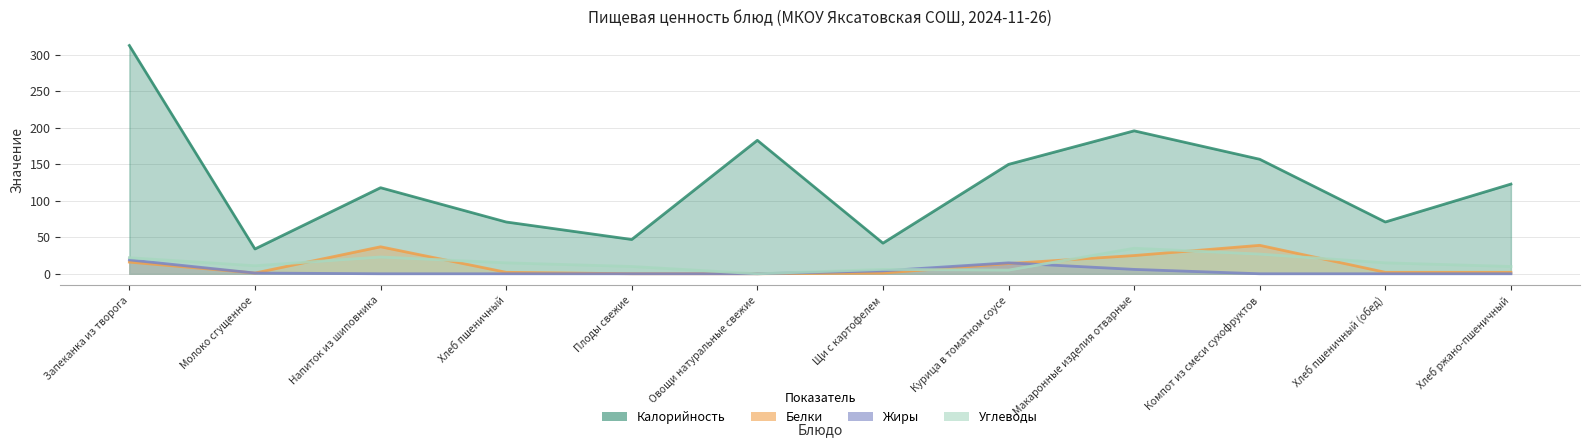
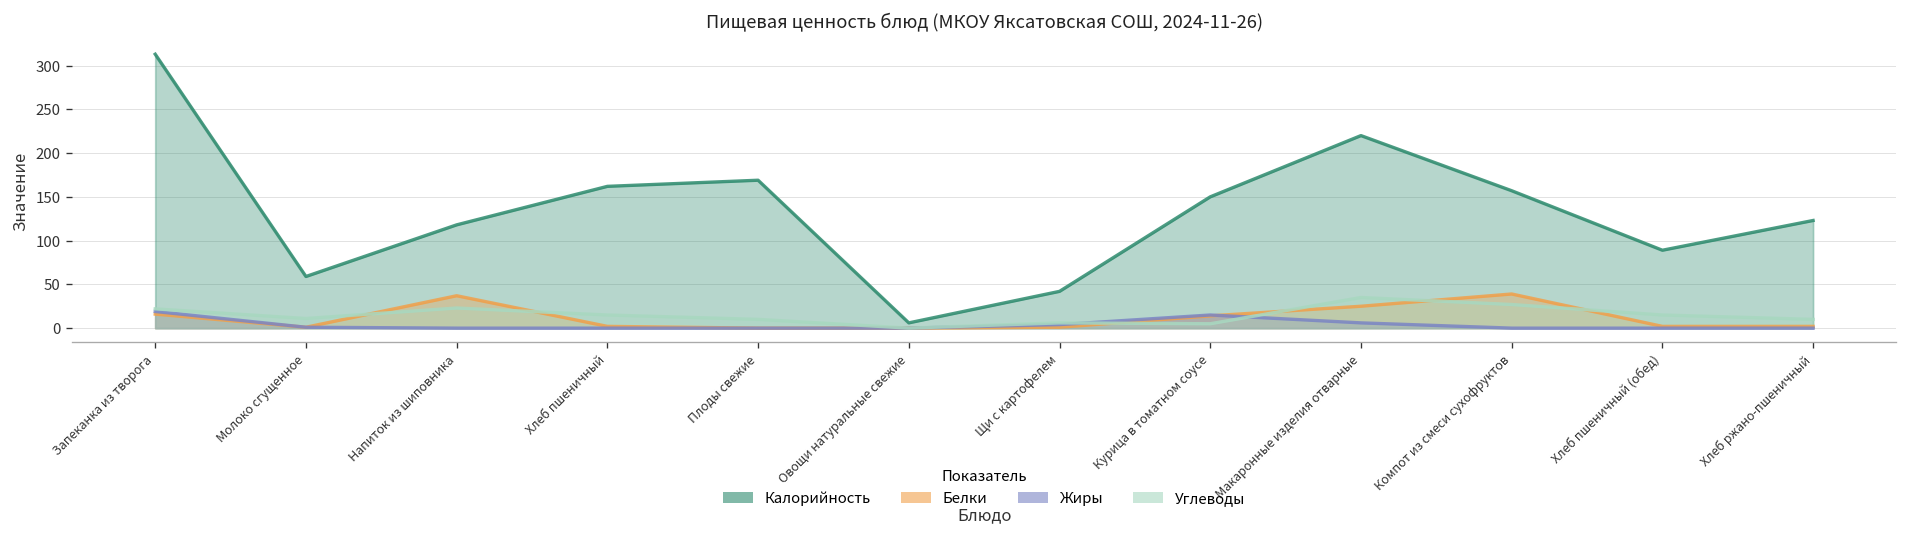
  {
    "Калорийность": {
      "Запеканка из творога": 310,
-     "Молоко сгущенное": 30,
+     "Молоко сгущенное": 60,
      "Напиток из шиповника": 120,
-     "Хлеб пшеничный": 70,
-     "Плоды свежие": 50,
-     "Овощи натуральные свежие": 180,
+     "Хлеб пшеничный": 160,
+     "Плоды свежие": 170,
+     "Овощи натуральные свежие": 10,
      "Щи с картофелем": 40,
      "Курица в томатном соусе": 150,
-     "Макаронные изделия отварные": 200,
+     "Макаронные изделия отварные": 220,
      "Компот из смеси сухофруктов": 160,
-     "Хлеб пшеничный (обед)": 70,
+     "Хлеб пшеничный (обед)": 90,
      "Хлеб ржано-пшеничный": 120
    },
    "Белки": {
      "Напиток из шиповника": 40,
      "Макаронные изделия отварные": 30,
      "Компот из смеси сухофруктов": 40
    }
  }
